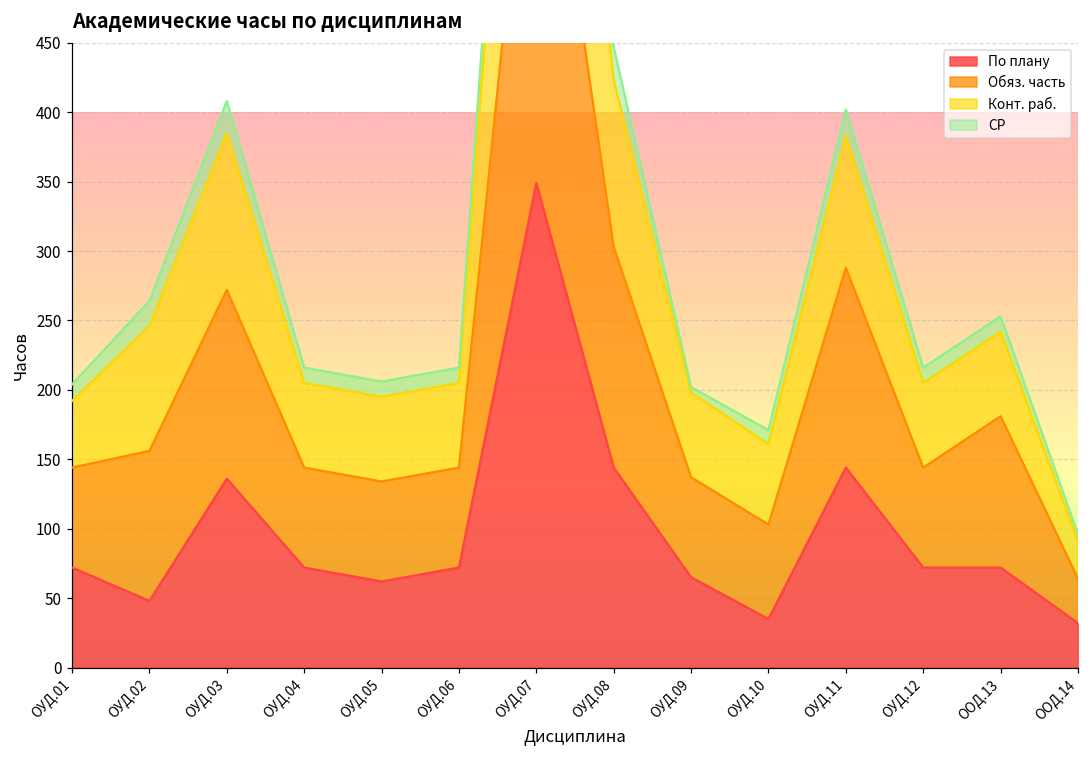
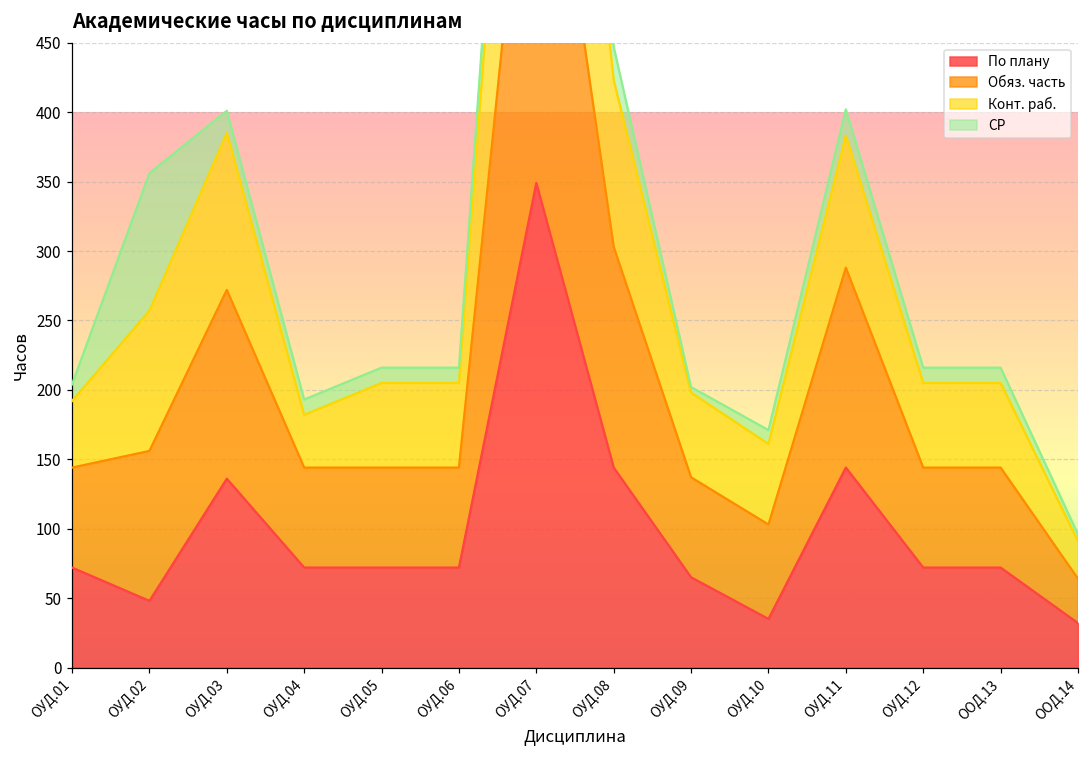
  {
    "По плану": {
      "ОУД.01": 72,
      "ОУД.02": 48,
      "ОУД.03": 136,
      "ОУД.04": 72,
-     "ОУД.05": 62,
+     "ОУД.05": 72,
      "ОУД.06": 72,
      "ОУД.07": 349,
      "ОУД.08": 144,
      "ОУД.09": 65,
      "ОУД.10": 35,
      "ОУД.11": 144,
      "ОУД.12": 72,
      "ООД.13": 72,
      "ООД.14": 32
    },
    "Обяз. часть": {
      "ОУД.01": 72,
      "ОУД.02": 108,
      "ОУД.03": 136,
      "ОУД.04": 72,
      "ОУД.05": 72,
      "ОУД.06": 72,
      "ОУД.08": 159,
      "ОУД.09": 72,
      "ОУД.10": 68,
      "ОУД.11": 144,
      "ОУД.12": 72,
-     "ООД.13": 109,
+     "ООД.13": 72,
      "ООД.14": 32
    },
    "Конт. раб.": {
      "ОУД.01": 48,
-     "ОУД.02": 90,
+     "ОУД.02": 101,
      "ОУД.03": 113,
-     "ОУД.04": 61,
+     "ОУД.04": 38,
      "ОУД.05": 61,
      "ОУД.06": 61,
      "ОУД.08": 120,
      "ОУД.09": 61,
      "ОУД.10": 58,
      "ОУД.11": 95,
      "ОУД.12": 61,
      "ООД.13": 61,
      "ООД.14": 27
    },
    "СР": {
      "ОУД.01": 12,
-     "ОУД.02": 18,
-     "ОУД.03": 23,
+     "ОУД.02": 99,
+     "ОУД.03": 16,
      "ОУД.04": 11,
      "ОУД.05": 11,
      "ОУД.06": 11,
      "ОУД.08": 24,
      "ОУД.09": 4,
      "ОУД.10": 10,
      "ОУД.11": 19,
      "ОУД.12": 11,
      "ООД.13": 11,
      "ООД.14": 5
    }
  }
